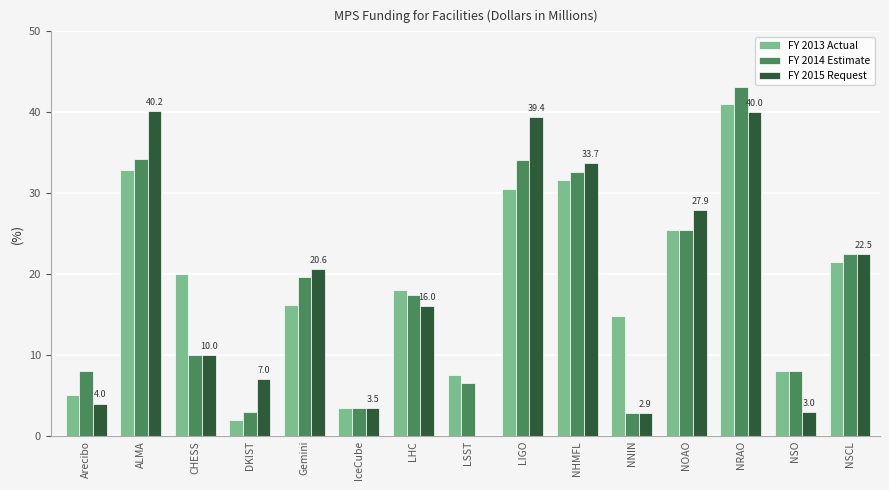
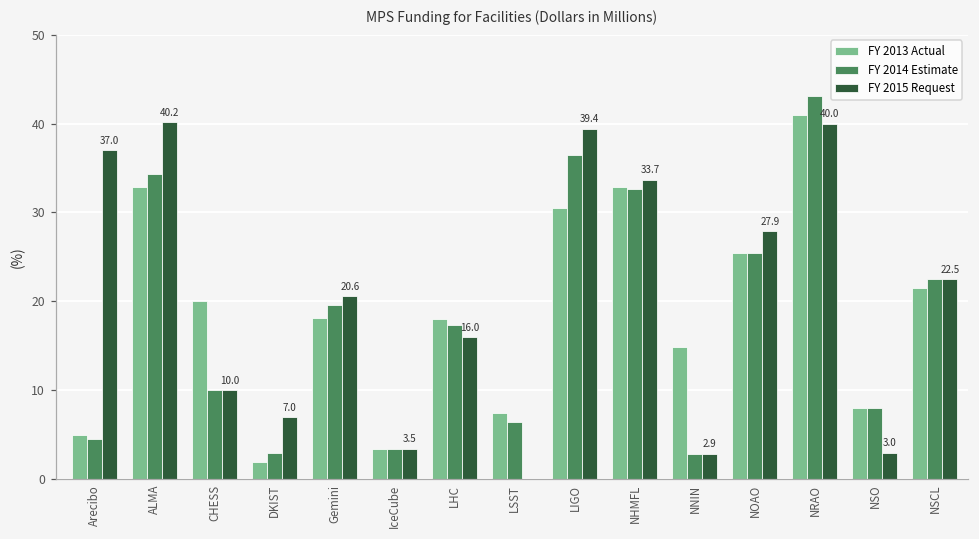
  {
    "FY 2013 Actual": {
      "Arecibo": 5,
      "ALMA": 33,
      "CHESS": 20,
      "DKIST": 2,
-     "Gemini": 16,
+     "Gemini": 18,
      "LHC": 18,
      "LSST": 8,
      "LIGO": 31,
-     "NHMFL": 32,
+     "NHMFL": 33,
      "NNIN": 15,
      "NOAO": 26,
      "NRAO": 41,
      "NSO": 8,
      "NSCL": 22
    },
    "FY 2014 Estimate": {
-     "Arecibo": 8,
+     "Arecibo": 5,
      "ALMA": 34,
      "DKIST": 3,
      "Gemini": 20,
      "LHC": 17,
      "LSST": 7,
-     "LIGO": 34,
+     "LIGO": 36,
      "NHMFL": 33,
      "NOAO": 26,
      "NRAO": 43,
      "NSO": 8
    },
    "FY 2015 Request": {
-     "Arecibo": 4.0,
+     "Arecibo": 37.0,
      "ALMA": 40.2,
      "CHESS": 10.0,
      "DKIST": 7.0,
      "Gemini": 20.6,
      "IceCube": 3.5,
      "LHC": 16.0,
      "LIGO": 39.4,
      "NHMFL": 33.7,
      "NNIN": 2.9,
      "NOAO": 27.9,
      "NRAO": 40.0,
      "NSO": 3.0,
      "NSCL": 22.5
    }
  }
